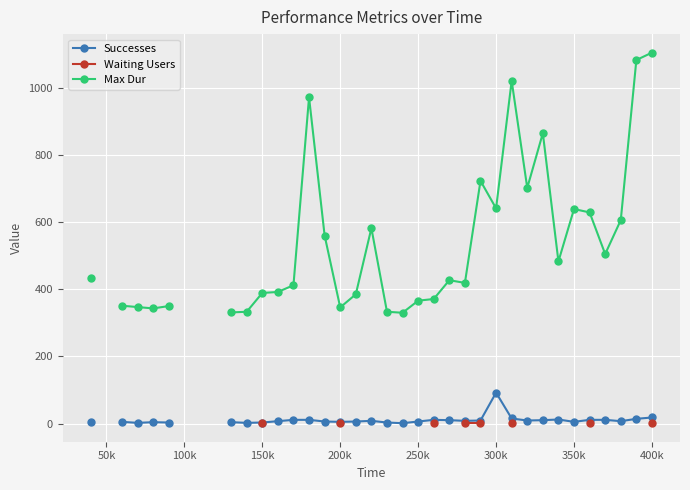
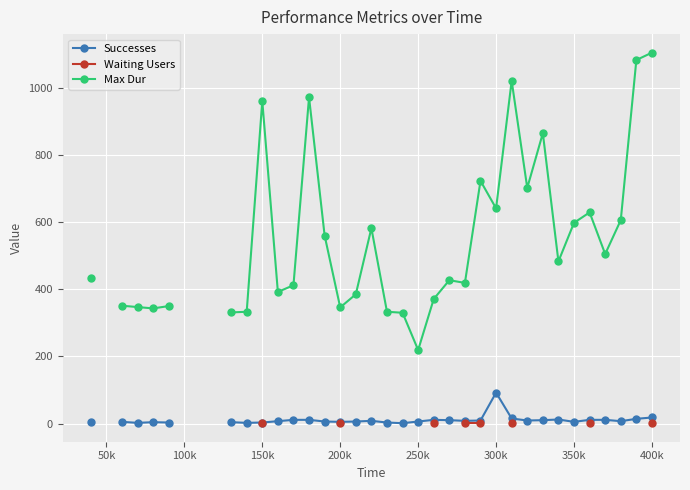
  {
    "Successes": {
      "250k": 10,
      "300k": 90,
      "350k": 10,
      "400k": 20
    },
    "Waiting Users": {
      "400k": 0
    },
    "Max Dur": {
-     "150k": 390,
+     "150k": 960,
      "200k": 350,
-     "250k": 370,
+     "250k": 220,
      "300k": 640,
-     "350k": 640,
+     "350k": 600,
      "400k": 1110
    }
  }
